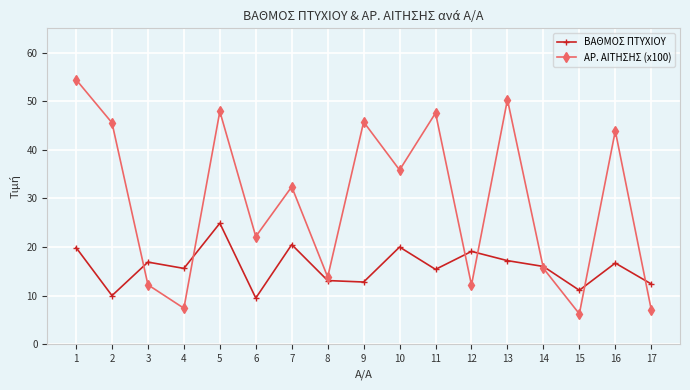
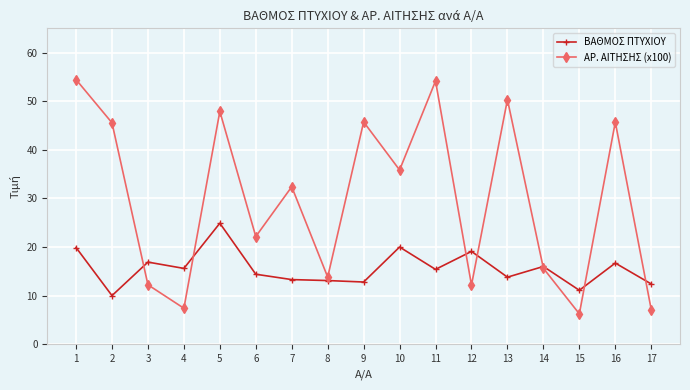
  {
    "ΒΑΘΜΟΣ ΠΤΥΧΙΟΥ": {
      "1": 20,
      "2": 10,
      "3": 17,
      "4": 16,
      "5": 25,
-     "6": 10,
-     "7": 21,
+     "6": 14,
+     "7": 13,
      "8": 13,
      "9": 13,
      "10": 20,
      "11": 15,
      "12": 19,
-     "13": 17,
+     "13": 14,
      "15": 11,
      "16": 17,
      "17": 12
    },
    "ΑΡ. ΑΙΤΗΣΗΣ (x100)": {
      "1": 54,
      "2": 46,
      "3": 12,
      "4": 7,
      "5": 48,
      "6": 22,
      "7": 32,
      "8": 14,
      "9": 46,
      "10": 36,
-     "11": 48,
+     "11": 54,
      "12": 12,
      "13": 50,
      "15": 6,
-     "16": 44,
+     "16": 46,
      "17": 7
    }
  }
